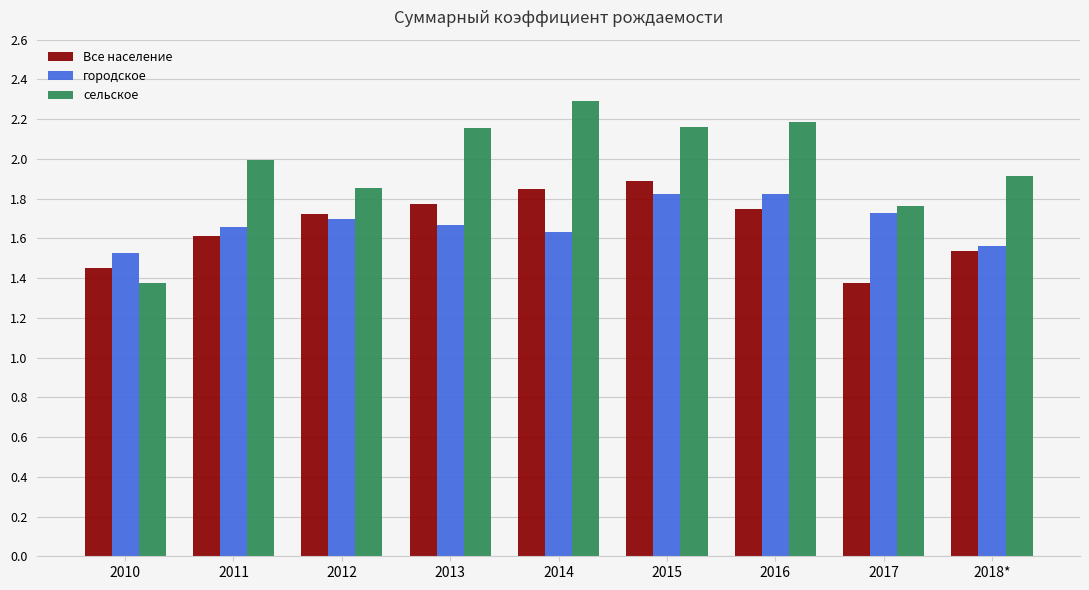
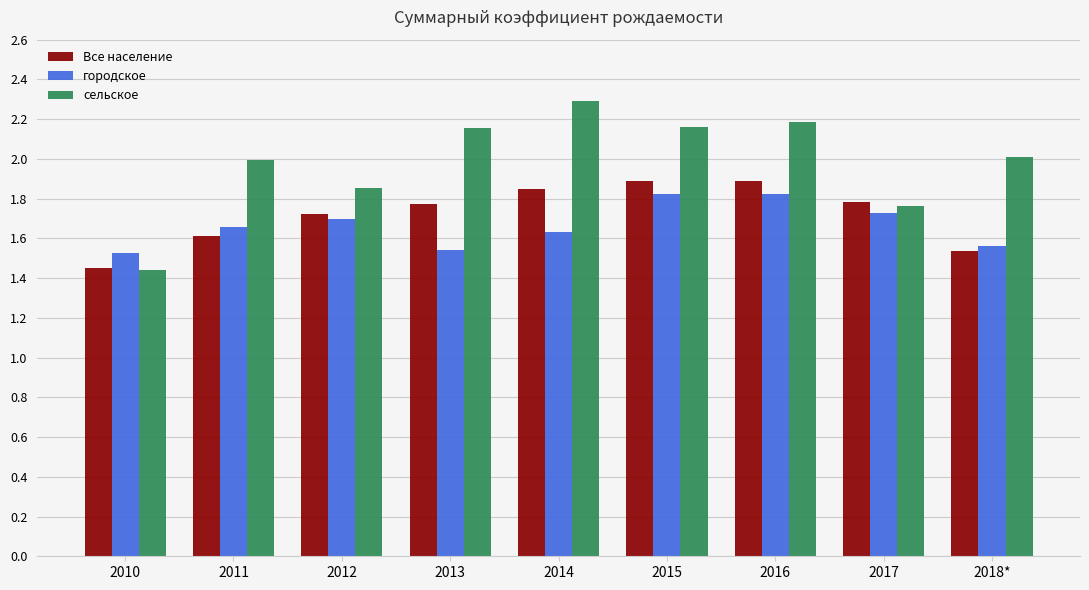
  {
    "Все население": {
      "2010": 1.45,
      "2011": 1.61,
      "2012": 1.73,
      "2013": 1.77,
      "2014": 1.85,
      "2015": 1.89,
-     "2016": 1.75,
-     "2017": 1.38,
+     "2016": 1.89,
+     "2017": 1.79,
      "2018*": 1.54
    },
    "городское": {
      "2010": 1.53,
      "2011": 1.66,
      "2012": 1.70,
-     "2013": 1.67,
+     "2013": 1.54,
      "2014": 1.63,
      "2015": 1.82,
      "2016": 1.82,
      "2017": 1.73,
      "2018*": 1.56
    },
    "сельское": {
-     "2010": 1.37,
+     "2010": 1.44,
      "2011": 1.99,
      "2012": 1.85,
      "2013": 2.16,
      "2014": 2.29,
      "2015": 2.16,
      "2016": 2.19,
      "2017": 1.76,
-     "2018*": 1.91
+     "2018*": 2.01
    }
  }
